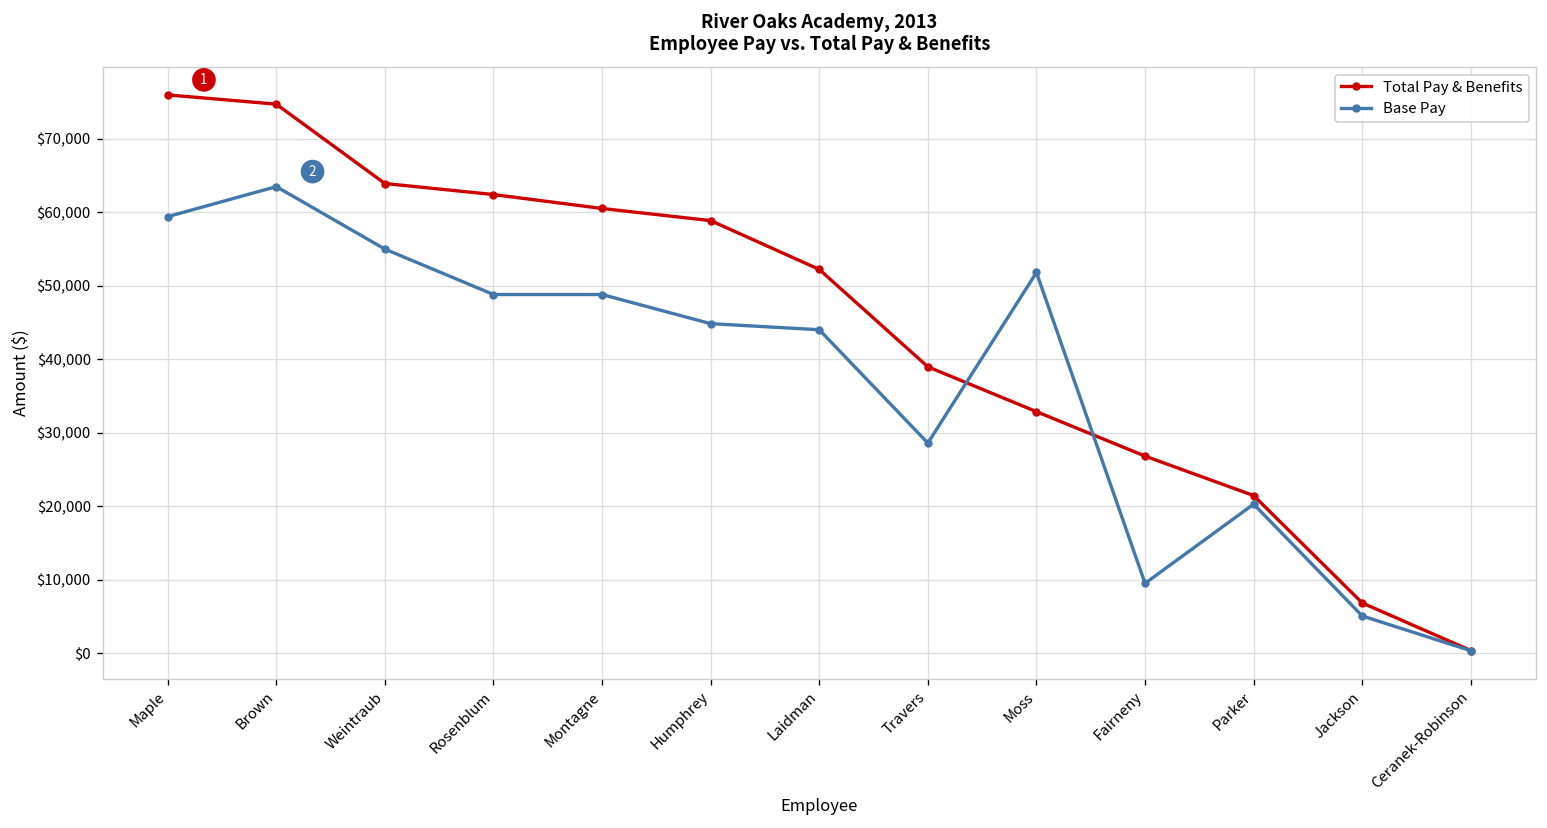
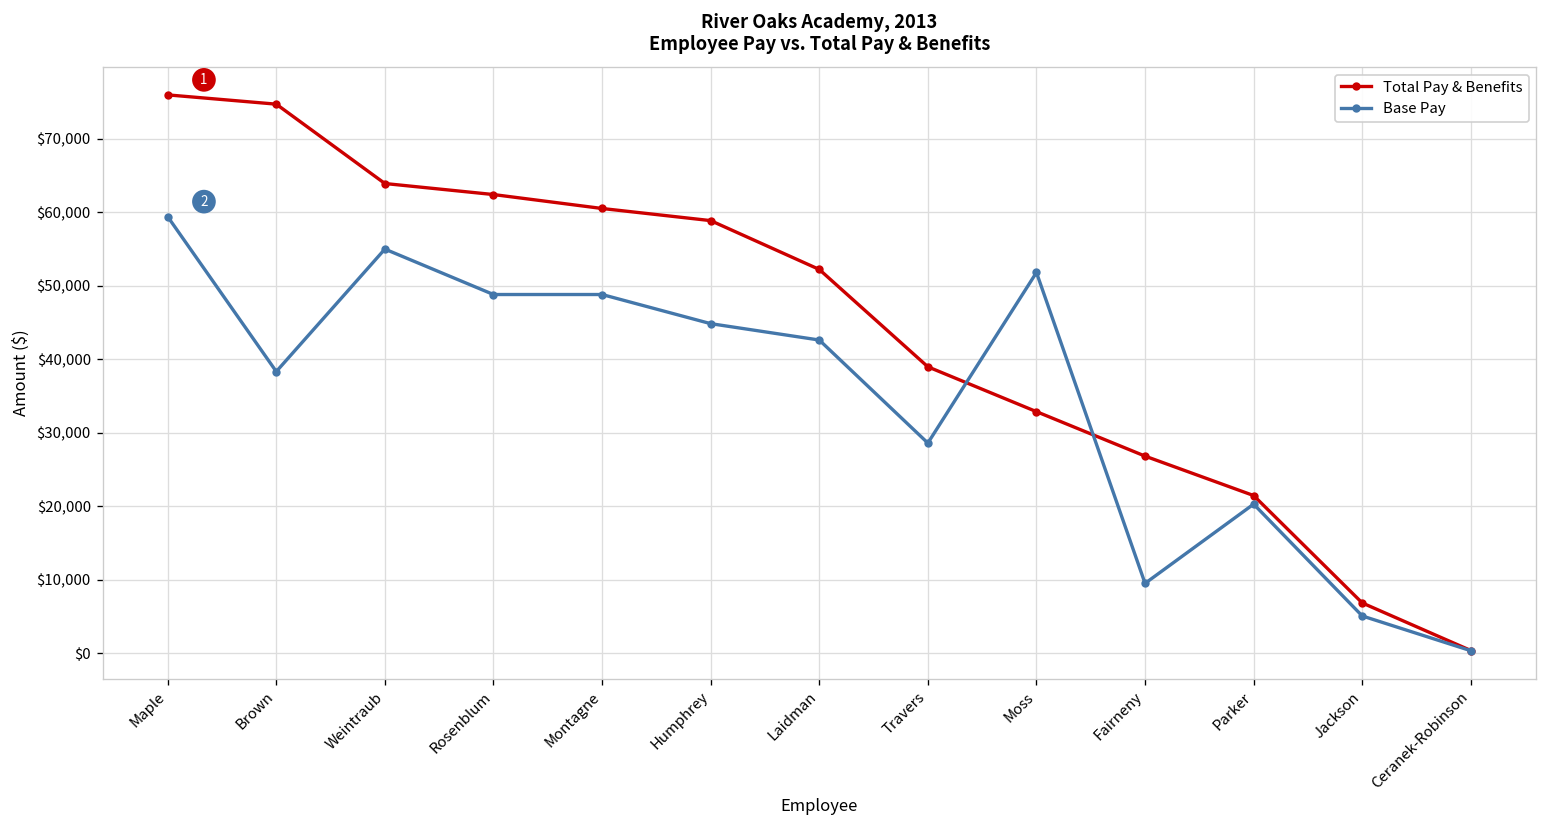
  {
    "Total Pay & Benefits": {
      "Maple": "$76,000",
      "Brown": "$75,000",
      "Weintraub": "$64,000",
      "Rosenblum": "$62,000",
      "Montagne": "$61,000",
      "Humphrey": "$59,000",
      "Laidman": "$52,000",
      "Travers": "$39,000",
      "Moss": "$33,000",
      "Fairneny": "$27,000",
      "Parker": "$21,000",
      "Jackson": "$7,000"
    },
    "Base Pay": {
      "Maple": "$59,000",
-     "Brown": "$64,000",
+     "Brown": "$38,000",
      "Weintraub": "$55,000",
      "Rosenblum": "$49,000",
      "Montagne": "$49,000",
      "Humphrey": "$45,000",
-     "Laidman": "$44,000",
+     "Laidman": "$43,000",
      "Travers": "$29,000",
      "Moss": "$52,000",
      "Fairneny": "$10,000",
      "Parker": "$20,000",
      "Jackson": "$5,000"
    }
  }
